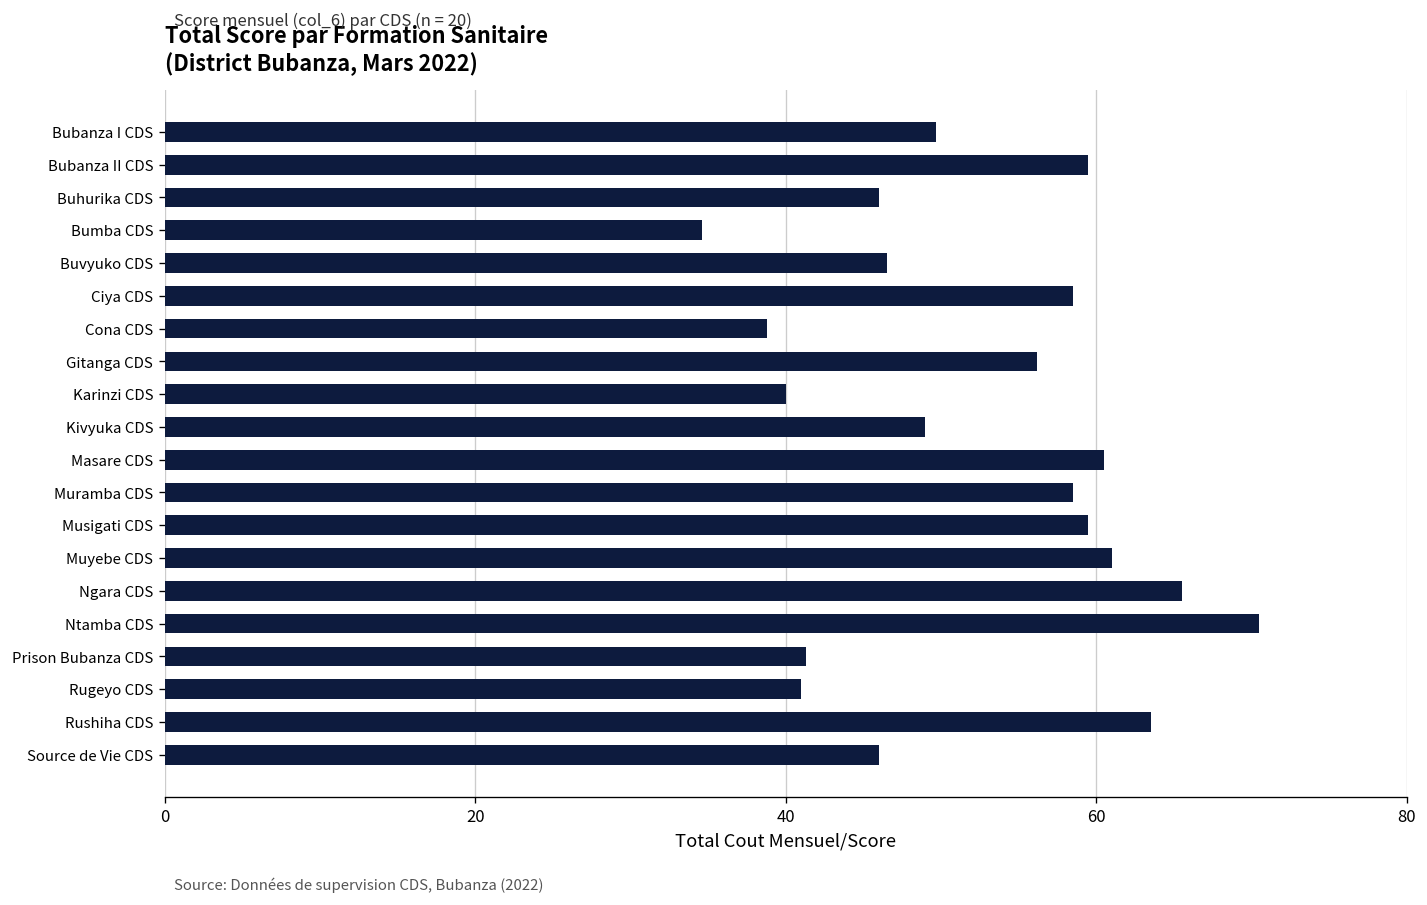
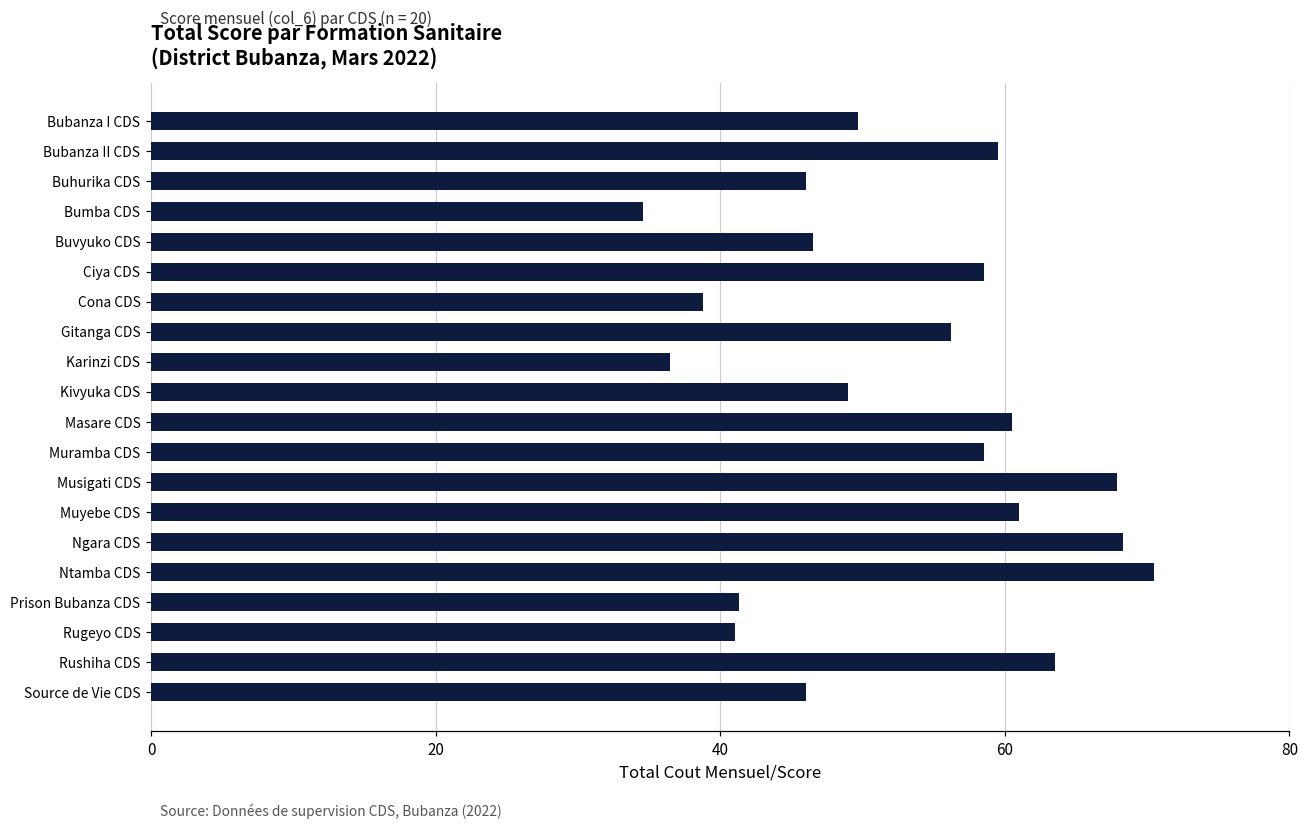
  {
    "Bubanza I CDS": 49.7,
    "Bubanza II CDS": 59.5,
    "Buhurika CDS": 46.0,
    "Bumba CDS": 34.6,
    "Buvyuko CDS": 46.5,
    "Ciya CDS": 58.5,
    "Cona CDS": 38.8,
    "Gitanga CDS": 56.2,
-   "Karinzi CDS": 40.0,
+   "Karinzi CDS": 36.5,
    "Kivyuka CDS": 49.0,
    "Masare CDS": 60.5,
    "Muramba CDS": 58.5,
-   "Musigati CDS": 59.5,
+   "Musigati CDS": 67.9,
    "Muyebe CDS": 61.0,
-   "Ngara CDS": 65.5,
+   "Ngara CDS": 68.3,
    "Ntamba CDS": 70.5,
    "Prison Bubanza CDS": 41.3,
    "Rugeyo CDS": 41.0,
    "Rushiha CDS": 63.5,
    "Source de Vie CDS": 46.0
  }
